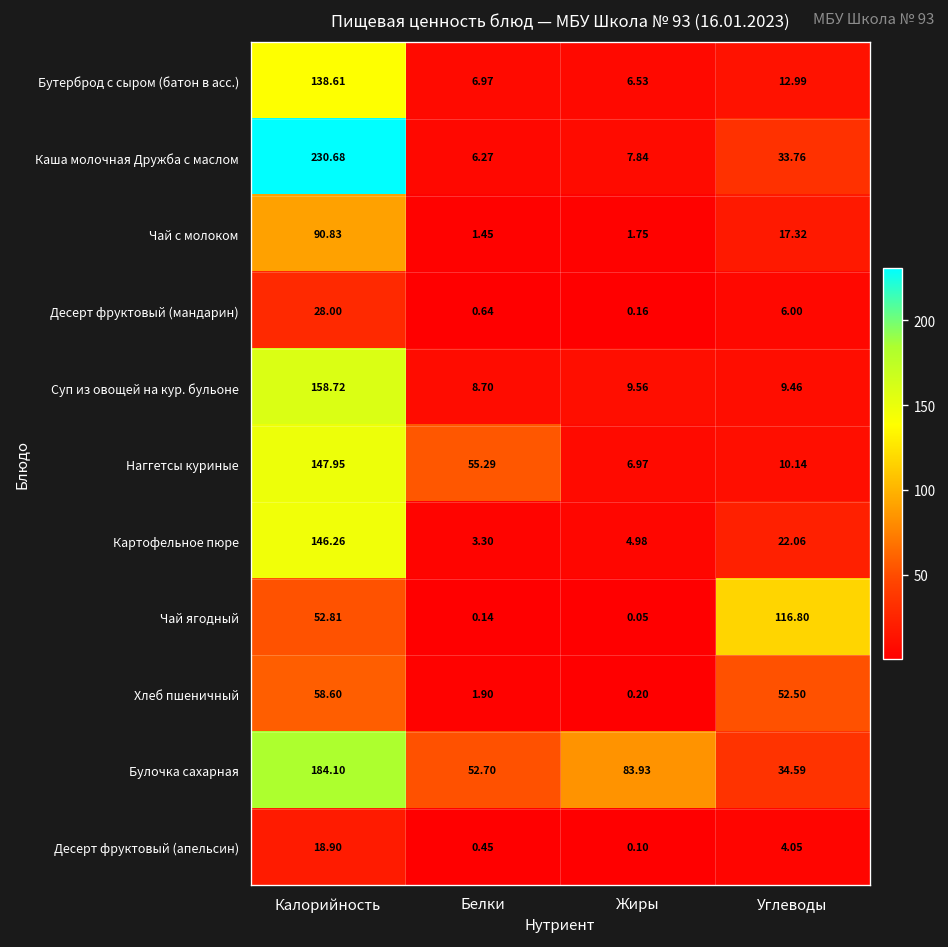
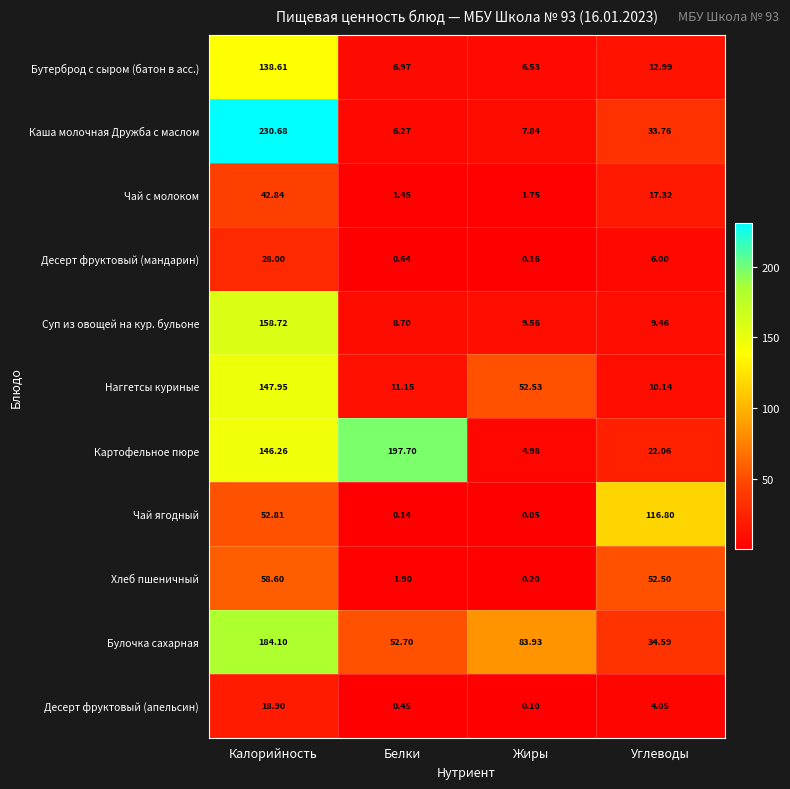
  {
    "Бутерброд с сыром (батон в асс.)": {
      "Калорийность": 138.61,
      "Белки": 6.97,
      "Жиры": 6.53,
      "Углеводы": 12.99
    },
    "Каша молочная Дружба с маслом": {
      "Калорийность": 230.68,
      "Белки": 6.27,
      "Жиры": 7.84,
      "Углеводы": 33.76
    },
    "Чай с молоком": {
-     "Калорийность": 90.83,
+     "Калорийность": 42.84,
      "Белки": 1.45,
      "Жиры": 1.75,
      "Углеводы": 17.32
    },
    "Десерт фруктовый (мандарин)": {
      "Калорийность": 28.00,
      "Белки": 0.64,
      "Жиры": 0.16,
      "Углеводы": 6.00
    },
    "Суп из овощей на кур. бульоне": {
      "Калорийность": 158.72,
      "Белки": 8.70,
      "Жиры": 9.56,
      "Углеводы": 9.46
    },
    "Наггетсы куриные": {
      "Калорийность": 147.95,
-     "Белки": 55.29,
-     "Жиры": 6.97,
+     "Белки": 11.15,
+     "Жиры": 52.53,
      "Углеводы": 10.14
    },
    "Картофельное пюре": {
      "Калорийность": 146.26,
-     "Белки": 3.30,
+     "Белки": 197.70,
      "Жиры": 4.98,
      "Углеводы": 22.06
    },
    "Чай ягодный": {
      "Калорийность": 52.81,
      "Белки": 0.14,
      "Жиры": 0.05,
      "Углеводы": 116.80
    },
    "Хлеб пшеничный": {
      "Калорийность": 58.60,
      "Белки": 1.90,
      "Жиры": 0.20,
      "Углеводы": 52.50
    },
    "Булочка сахарная": {
      "Калорийность": 184.10,
      "Белки": 52.70,
      "Жиры": 83.93,
      "Углеводы": 34.59
    },
    "Десерт фруктовый (апельсин)": {
      "Калорийность": 18.90,
      "Белки": 0.45,
      "Жиры": 0.10,
      "Углеводы": 4.05
    }
  }
